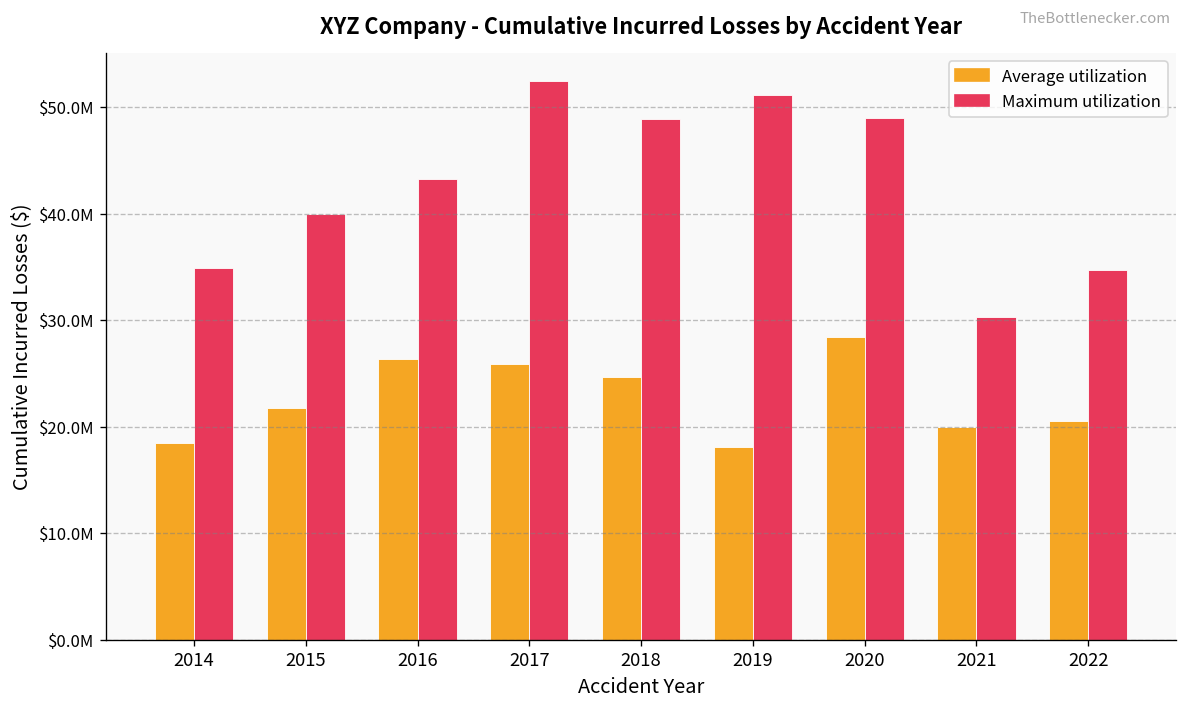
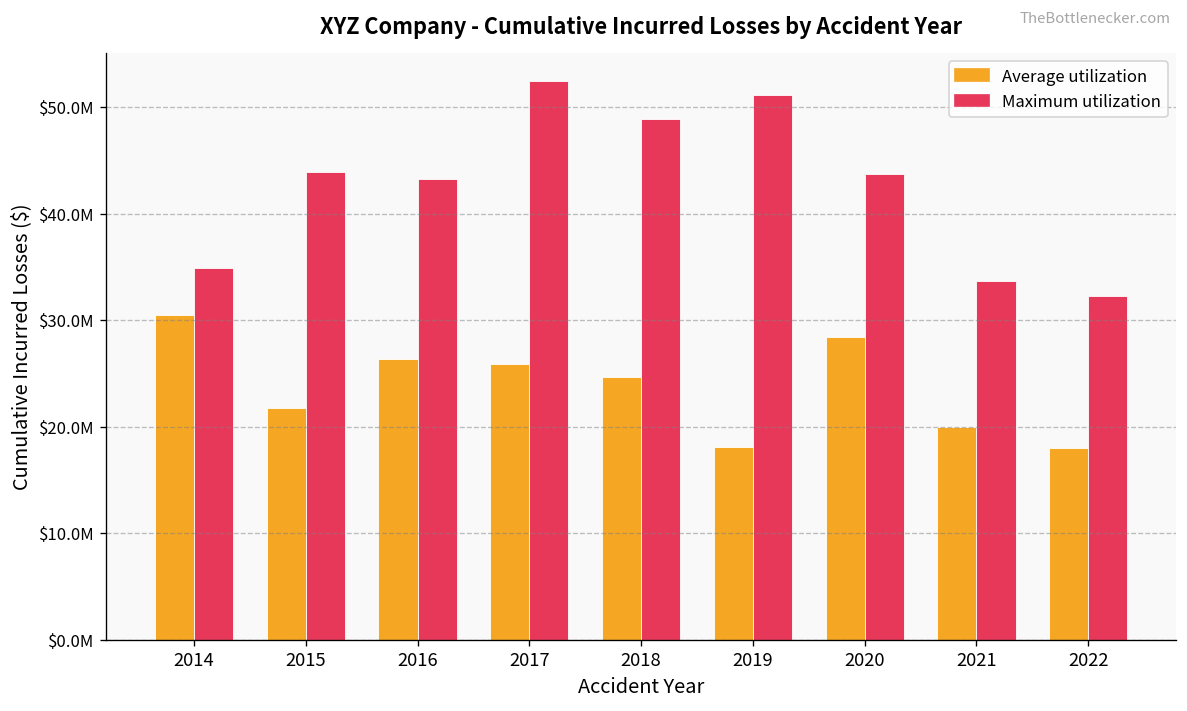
  {
    "Average utilization": {
-     "2014": "$18000000",
+     "2014": "$30000000",
      "2015": "$22000000",
      "2016": "$26000000",
      "2017": "$26000000",
      "2018": "$25000000",
      "2019": "$18000000",
      "2020": "$28000000",
      "2021": "$20000000",
-     "2022": "$21000000"
+     "2022": "$18000000"
    },
    "Maximum utilization": {
      "2014": "$35000000",
-     "2015": "$40000000",
+     "2015": "$44000000",
      "2016": "$43000000",
      "2017": "$52000000",
      "2018": "$49000000",
      "2019": "$51000000",
-     "2020": "$49000000",
-     "2021": "$30000000",
-     "2022": "$35000000"
+     "2020": "$44000000",
+     "2021": "$34000000",
+     "2022": "$32000000"
    }
  }
